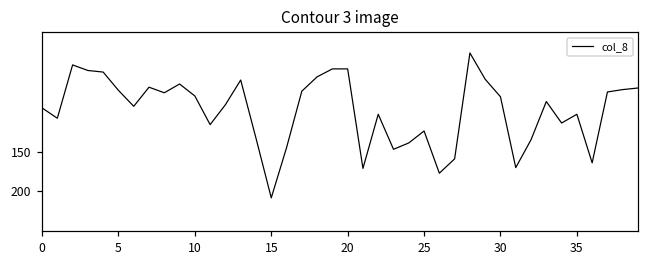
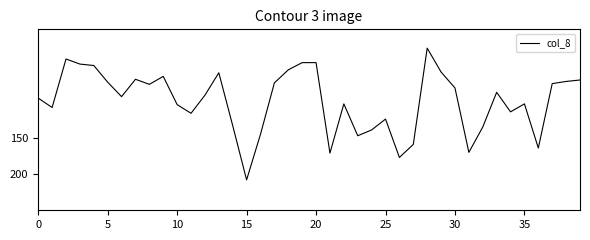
  {
    "0": 100,
    "5": 70,
-   "10": 80,
+   "10": 100,
    "15": 210,
    "20": 50,
    "25": 120,
    "30": 80,
    "35": 100
  }
